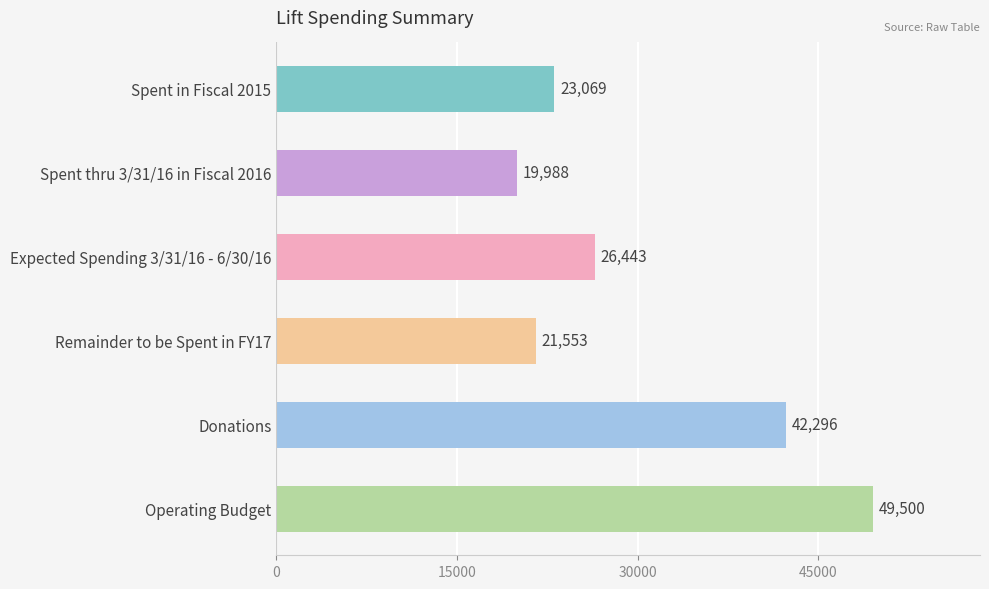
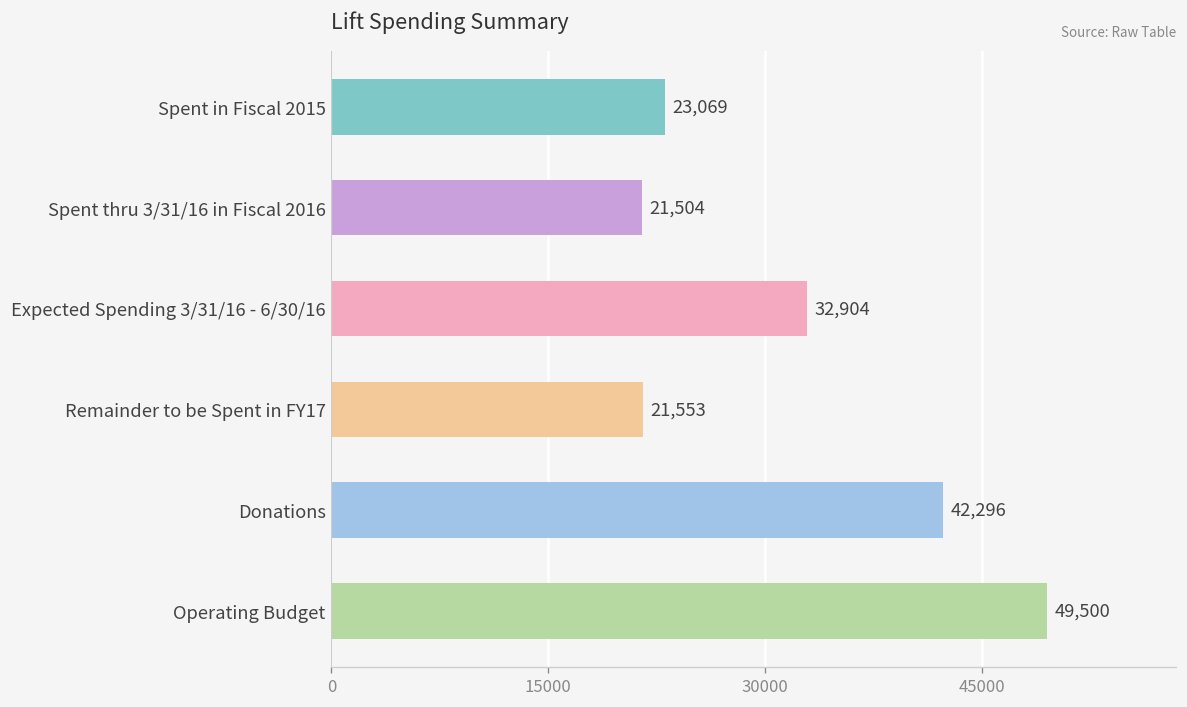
  {
    "Spent in Fiscal 2015": "23,069",
-   "Spent thru 3/31/16 in Fiscal 2016": "19,988",
-   "Expected Spending 3/31/16 - 6/30/16": "26,443",
+   "Spent thru 3/31/16 in Fiscal 2016": "21,504",
+   "Expected Spending 3/31/16 - 6/30/16": "32,904",
    "Remainder to be Spent in FY17": "21,553",
    "Donations": "42,296",
    "Operating Budget": "49,500"
  }
